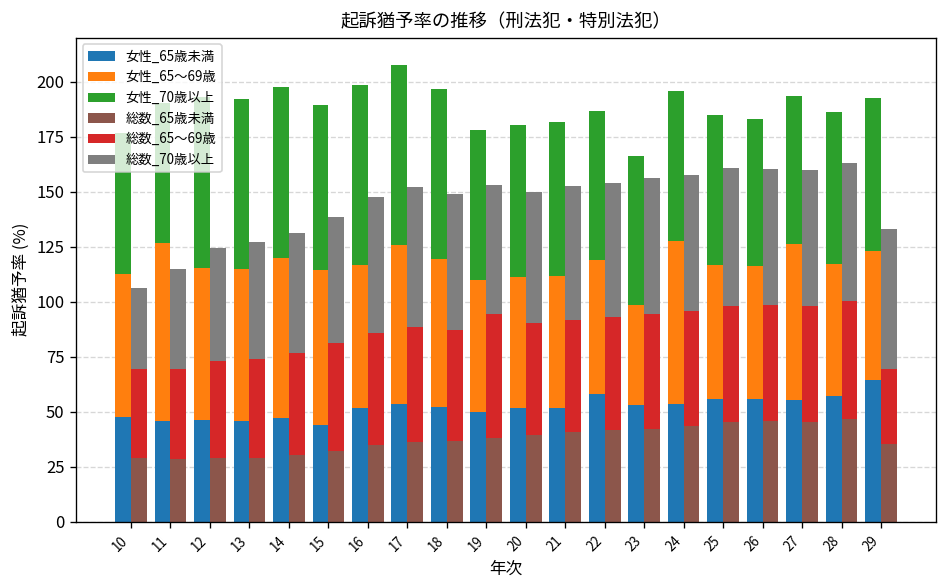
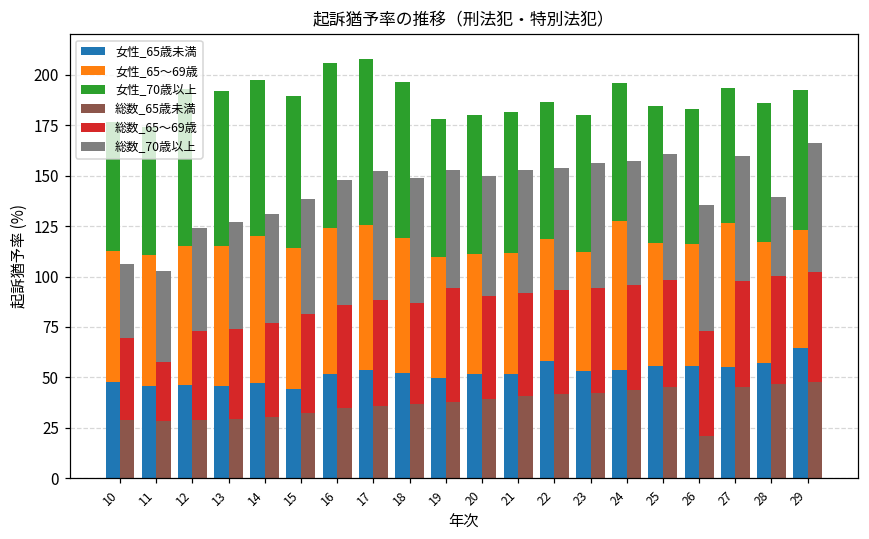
  {
    "女性_65歳未満": {
      "10": 48,
      "11": 46,
      "12": 46,
      "13": 46,
      "14": 47,
      "15": 44,
      "16": 52,
      "17": 54,
      "18": 52,
      "19": 50,
      "20": 51,
      "21": 52,
      "22": 58,
      "23": 53,
      "24": 54,
      "25": 56,
      "26": 56,
      "27": 55,
      "28": 57,
      "29": 64
    },
    "女性_65～69歳": {
      "10": 65,
-     "11": 81,
+     "11": 65,
      "12": 69,
      "13": 69,
      "14": 73,
      "15": 70,
-     "16": 65,
+     "16": 72,
      "17": 72,
      "18": 67,
      "19": 60,
      "20": 60,
      "21": 60,
      "22": 61,
-     "23": 45,
+     "23": 59,
      "24": 74,
      "25": 61,
      "26": 60,
      "27": 71,
      "28": 60,
      "29": 59
    },
    "女性_70歳以上": {
      "13": 77,
      "14": 78,
      "15": 75,
      "16": 82,
      "17": 82,
      "18": 77,
      "19": 68,
      "20": 69,
      "21": 70,
      "22": 68,
      "23": 68,
      "24": 68,
      "25": 68,
      "26": 67,
      "27": 67,
      "28": 69,
      "29": 69
    },
    "総数_65歳未満": {
      "10": 29,
      "11": 29,
      "12": 29,
      "13": 29,
      "14": 30,
      "15": 32,
      "16": 35,
      "17": 36,
      "18": 37,
      "19": 38,
      "20": 39,
      "21": 41,
      "22": 42,
      "23": 42,
      "24": 44,
      "25": 45,
-     "26": 46,
+     "26": 21,
      "27": 45,
      "28": 47,
-     "29": 36
+     "29": 47
    },
    "総数_65～69歳": {
      "10": 40,
-     "11": 41,
+     "11": 29,
      "12": 44,
      "13": 45,
      "14": 46,
      "15": 49,
      "16": 51,
      "17": 52,
      "18": 50,
      "19": 56,
      "20": 51,
      "21": 51,
      "22": 51,
      "23": 52,
      "24": 52,
      "25": 53,
      "26": 52,
      "27": 52,
      "28": 54,
-     "29": 34
+     "29": 55
    },
    "総数_70歳以上": {
      "10": 37,
      "11": 45,
      "12": 51,
      "13": 53,
      "14": 54,
      "15": 57,
      "16": 62,
      "17": 64,
      "18": 62,
      "19": 58,
      "20": 60,
      "21": 61,
      "22": 61,
      "23": 62,
      "24": 62,
      "25": 62,
      "26": 62,
      "27": 62,
-     "28": 62,
+     "28": 39,
      "29": 64
    }
  }
